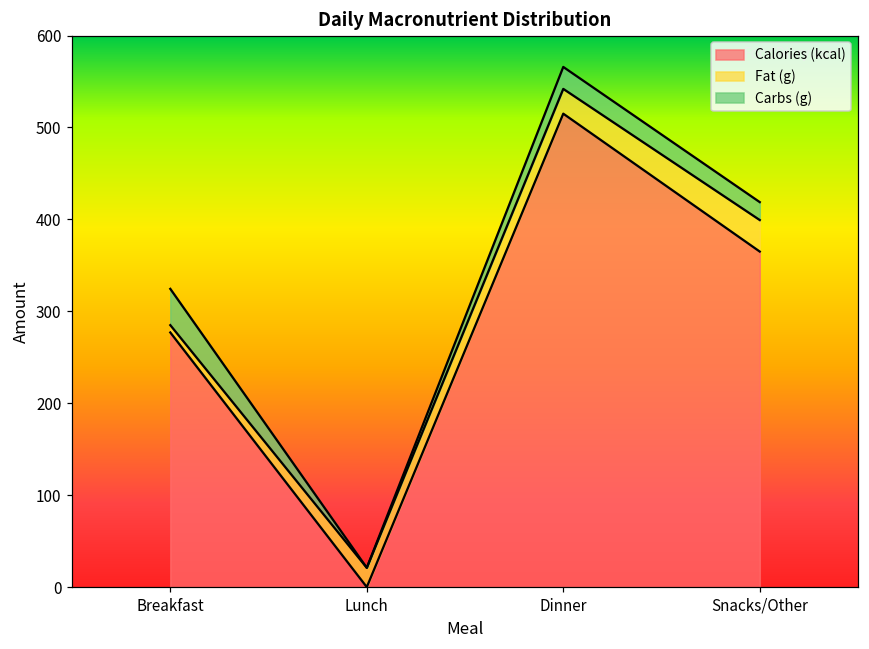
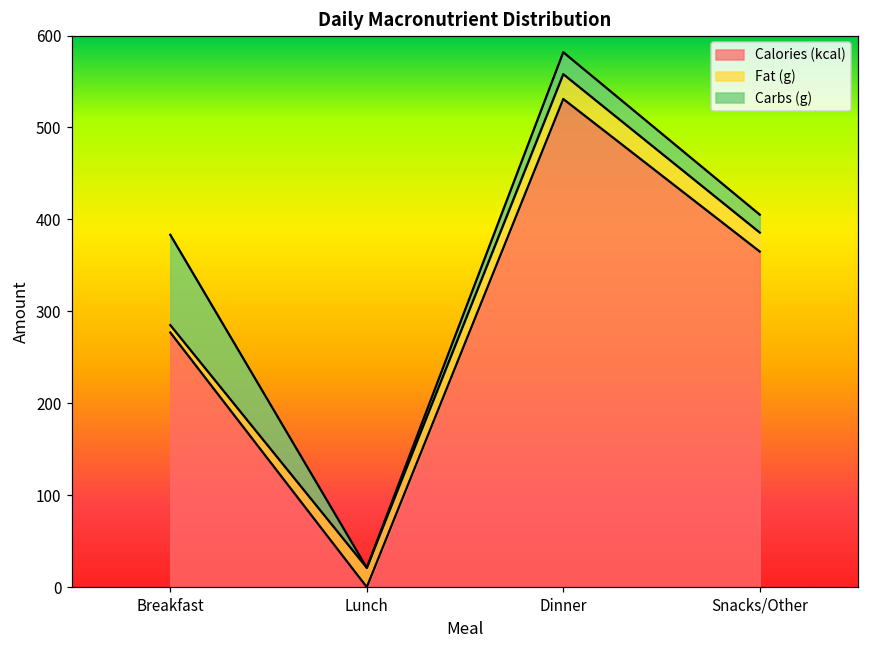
  {
    "Calories (kcal)": {
      "Breakfast": 280,
      "Lunch": 0,
-     "Dinner": 520,
+     "Dinner": 530,
      "Snacks/Other": 370
    },
    "Fat (g)": {
      "Breakfast": 10,
      "Dinner": 30,
-     "Snacks/Other": 30
+     "Snacks/Other": 20
    },
    "Carbs (g)": {
-     "Breakfast": 40,
+     "Breakfast": 100,
      "Dinner": 20,
      "Snacks/Other": 20
    }
  }
